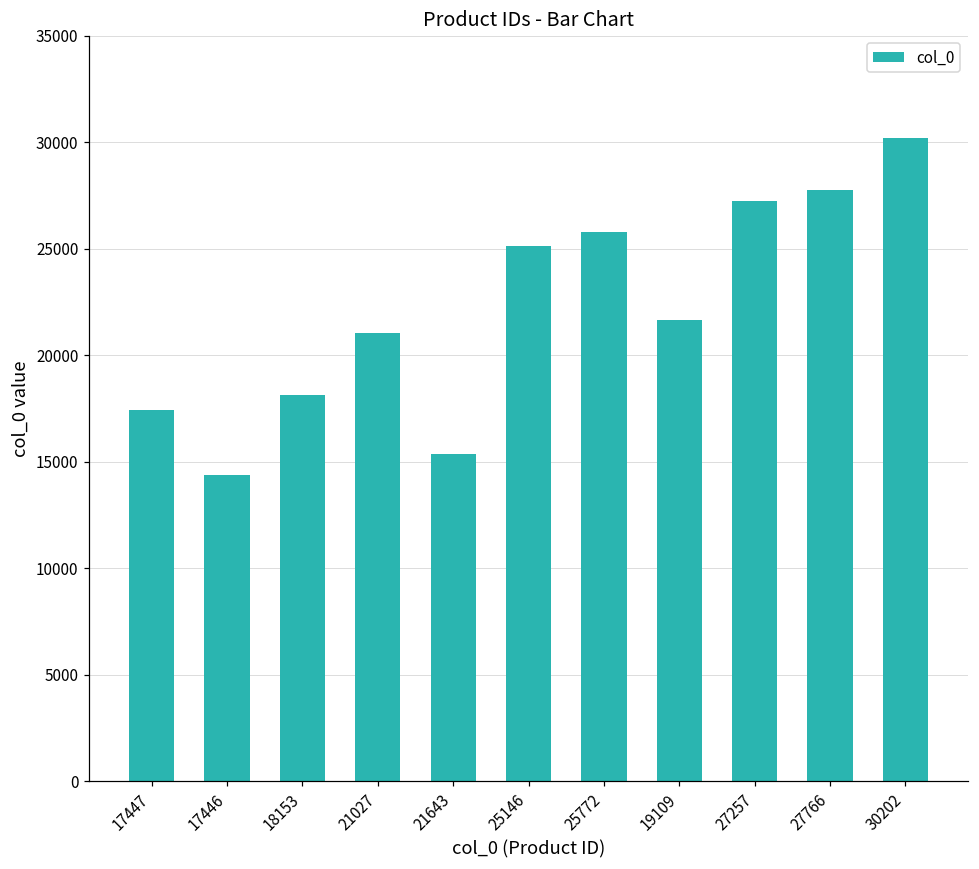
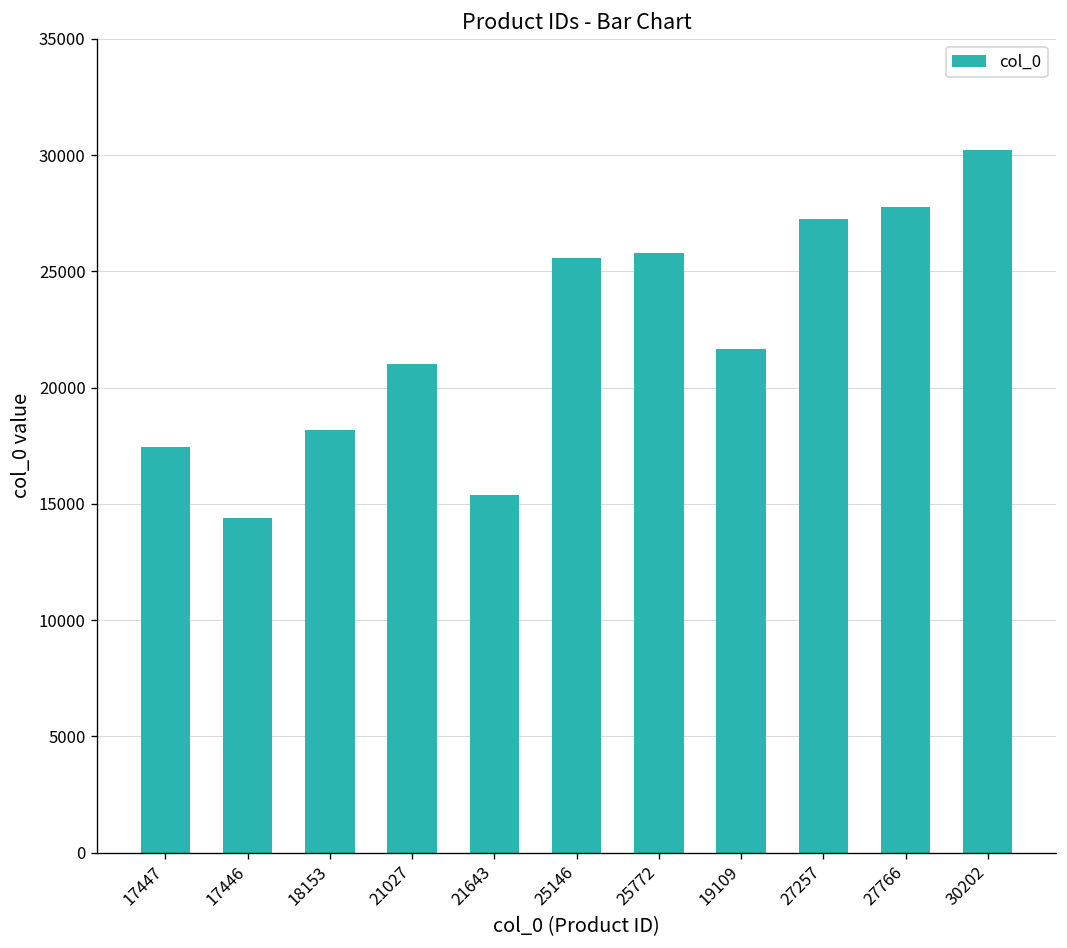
  {
    "17447": 17400,
    "17446": 14400,
    "18153": 18200,
    "21027": 21000,
    "21643": 15400,
-   "25146": 25100,
+   "25146": 25600,
    "25772": 25800,
    "19109": 21700,
    "27257": 27300,
    "27766": 27800,
    "30202": 30200
  }
